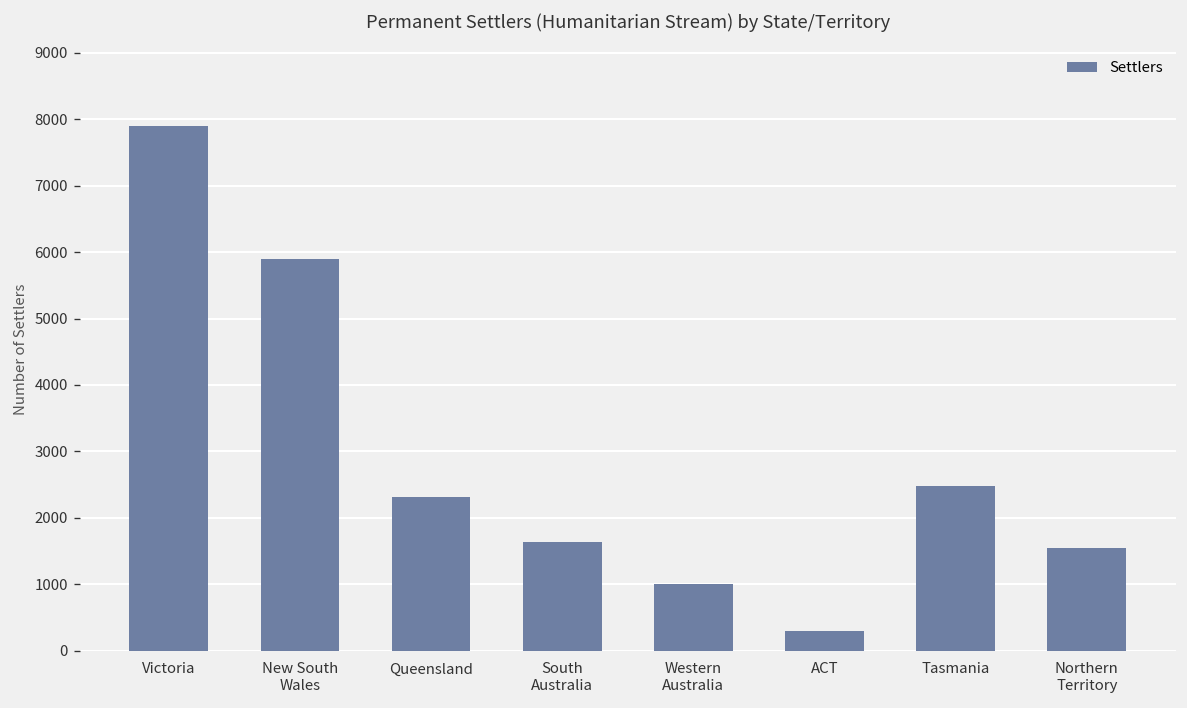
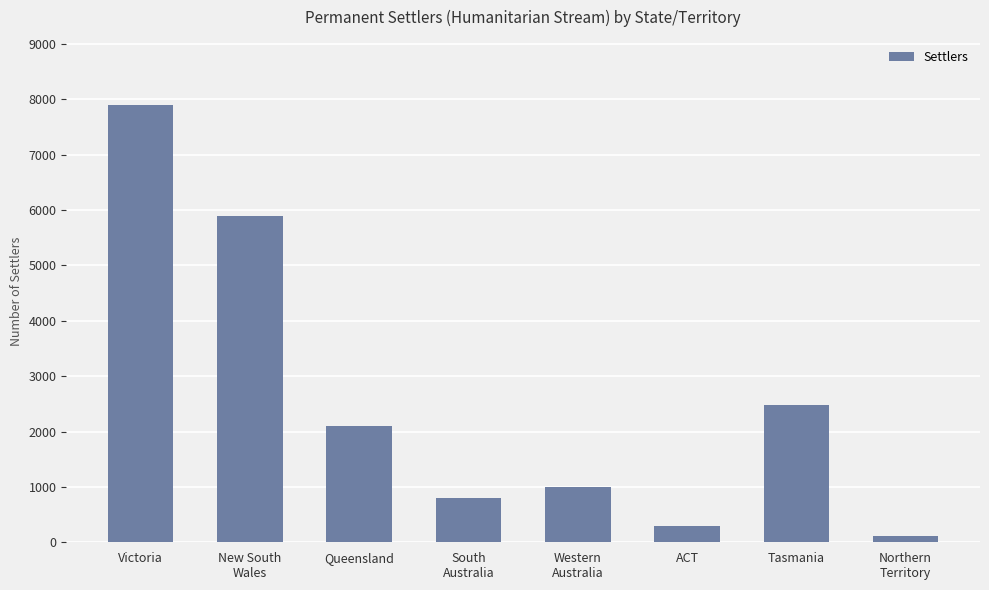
  {
    "Victoria": 7900,
    "New South Wales": 5900,
-   "Queensland": 2300,
-   "South Australia": 1600,
+   "Queensland": 2100,
+   "South Australia": 800,
    "Western Australia": 1000,
    "ACT": 300,
    "Tasmania": 2500,
-   "Northern Territory": 1500
+   "Northern Territory": 100
  }
